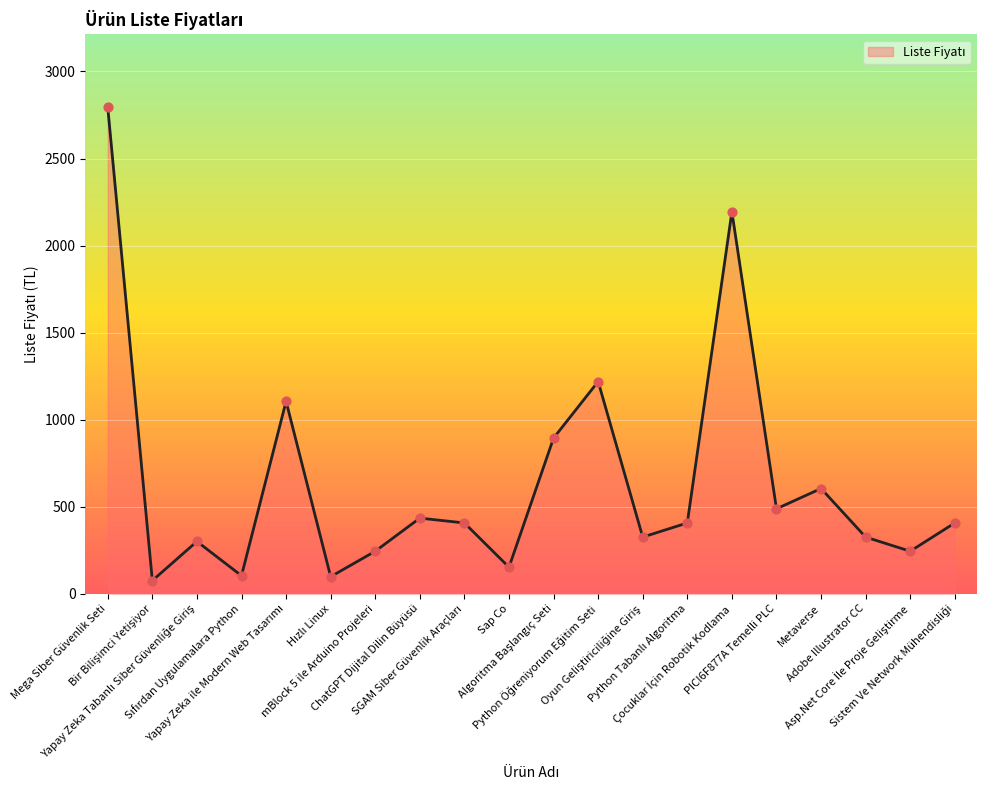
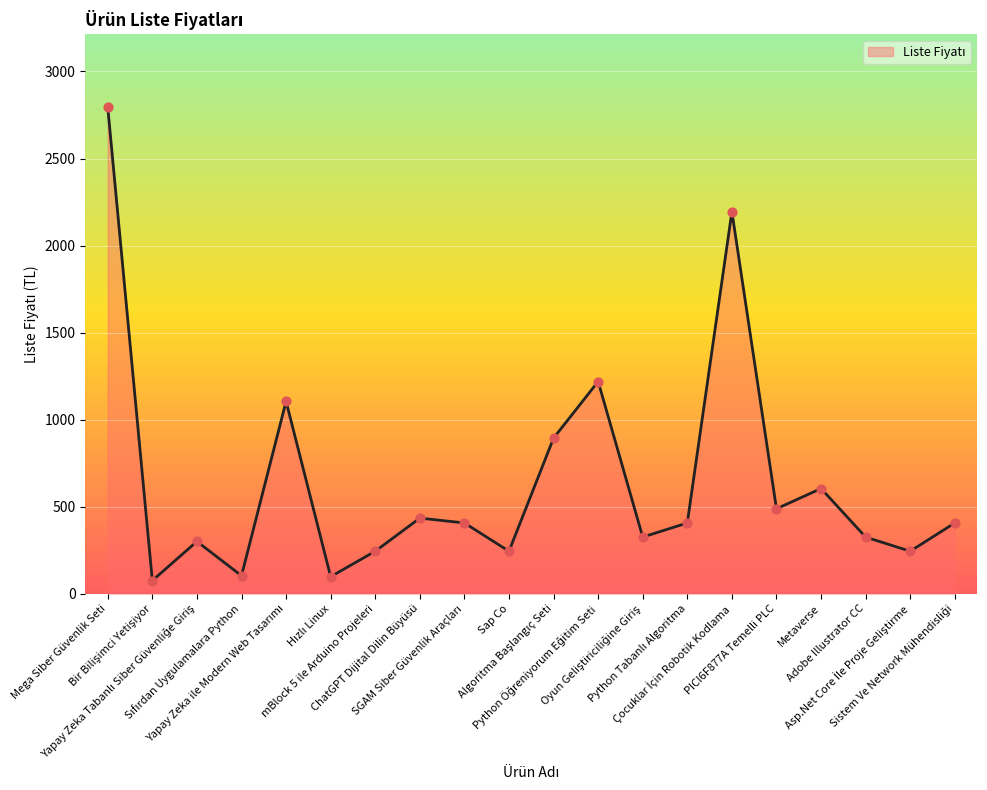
  {
    "Mega Siber Güvenlik Seti": 2790,
    "Bir Bilişimci Yetişiyor": 80,
    "Yapay Zeka Tabanlı Siber Güvenliğe Giriş": 300,
    "Sıfırdan Uygulamalara Python": 100,
    "Yapay Zeka ile Modern Web Tasarımı": 1110,
    "Hızlı Linux": 100,
    "mBlock 5 ile Arduino Projeleri": 240,
    "ChatGPT Dijital Dilin Büyüsü": 430,
    "SGAM Siber Güvenlik Araçları": 410,
-   "Sap Co": 150,
+   "Sap Co": 240,
    "Algoritma Başlangıç Seti": 890,
    "Python Öğreniyorum Eğitim Seti": 1220,
    "Oyun Geliştiriciliğine Giriş": 330,
    "Python Tabanlı Algoritma": 410,
    "Çocuklar İçin Robotik Kodlama": 2190,
    "PICI6F877A Temelli PLC": 490,
    "Metaverse": 600,
    "Adobe Illustrator CC": 330,
    "Asp.Net Core İle Proje Geliştirme": 240,
    "Sistem Ve Network Mühendisliği": 410
  }
